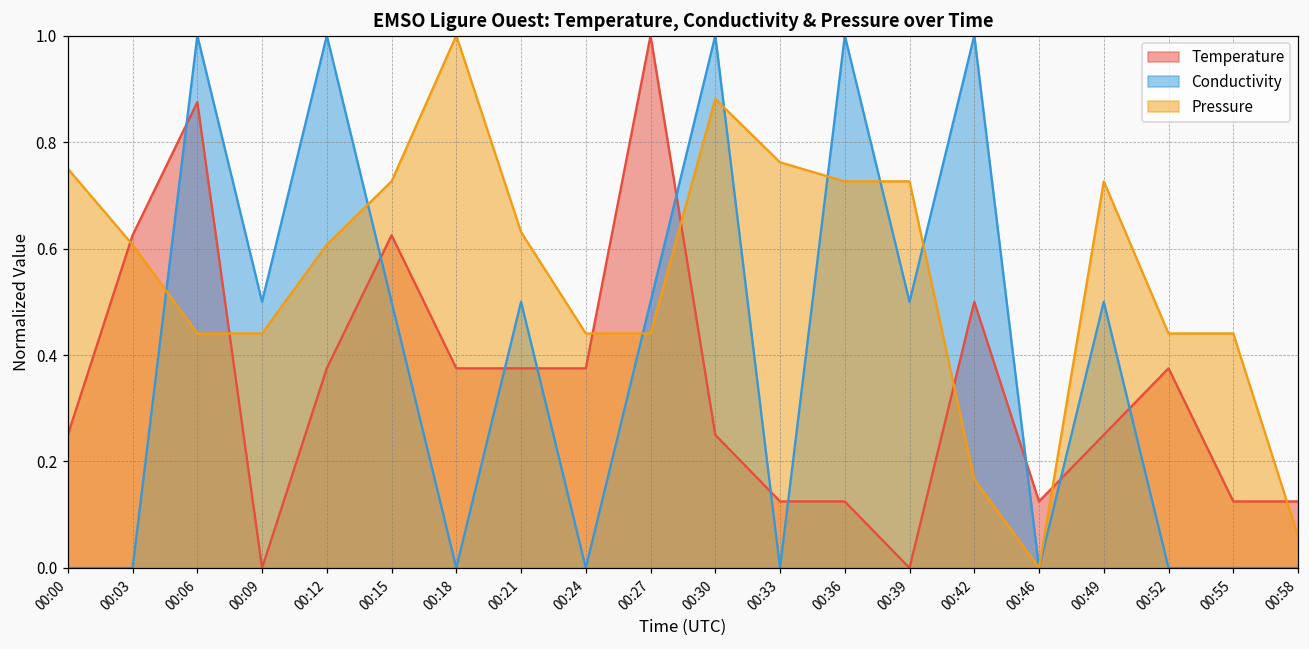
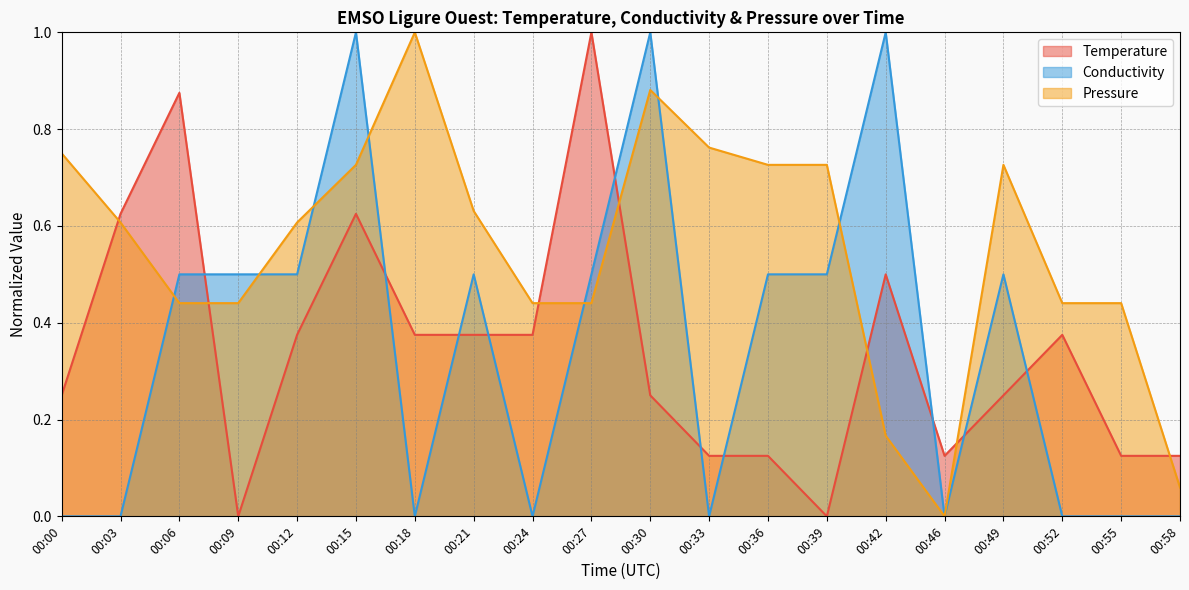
  {
    "Temperature": {
      "00:00": 0.25,
      "00:03": 0.63,
      "00:06": 0.88,
      "00:09": 0.00,
      "00:12": 0.38,
      "00:15": 0.63,
      "00:18": 0.38,
      "00:21": 0.38,
      "00:24": 0.38,
      "00:27": 1.00,
      "00:30": 0.25,
      "00:33": 0.12,
      "00:36": 0.12,
      "00:39": 0.00,
      "00:42": 0.50,
      "00:46": 0.12,
      "00:49": 0.25,
      "00:52": 0.38,
      "00:55": 0.12,
      "00:58": 0.12
    },
    "Conductivity": {
      "00:00": 0.00,
      "00:03": 0.00,
-     "00:06": 1.00,
+     "00:06": 0.50,
      "00:09": 0.50,
-     "00:12": 1.00,
-     "00:15": 0.50,
+     "00:12": 0.50,
+     "00:15": 1.00,
      "00:18": 0.00,
      "00:21": 0.50,
      "00:24": 0.00,
      "00:27": 0.50,
      "00:30": 1.00,
      "00:33": 0.00,
-     "00:36": 1.00,
+     "00:36": 0.50,
      "00:39": 0.50,
      "00:42": 1.00,
      "00:49": 0.50,
      "00:52": 0.00,
      "00:55": 0.00,
      "00:58": 0.00
    },
    "Pressure": {
      "00:00": 0.75,
      "00:03": 0.61,
      "00:06": 0.44,
      "00:09": 0.44,
      "00:12": 0.61,
      "00:15": 0.73,
      "00:18": 1.00,
      "00:21": 0.63,
      "00:24": 0.44,
      "00:27": 0.44,
      "00:30": 0.88,
      "00:33": 0.76,
      "00:36": 0.73,
      "00:39": 0.73,
      "00:42": 0.17,
      "00:49": 0.73,
      "00:52": 0.44,
      "00:55": 0.44,
      "00:58": 0.06
    }
  }
